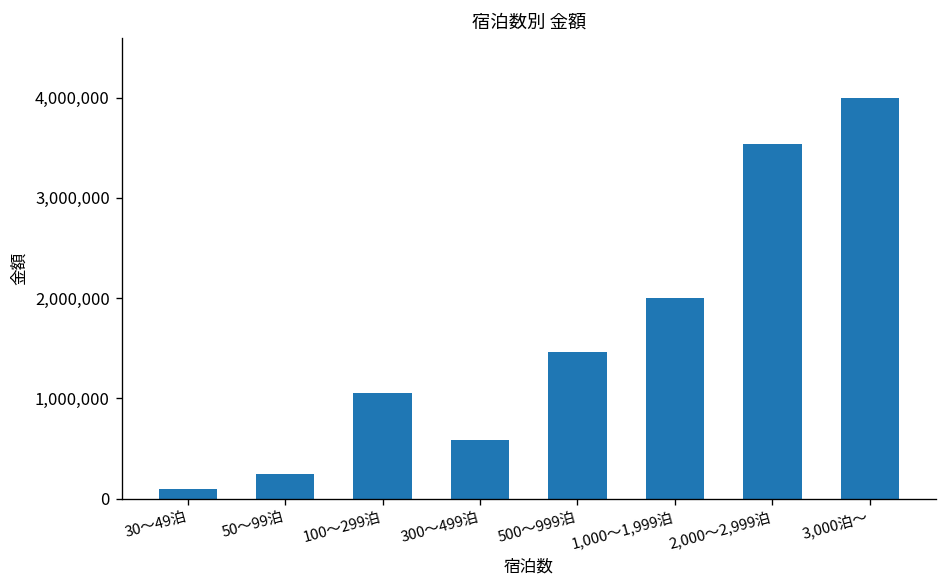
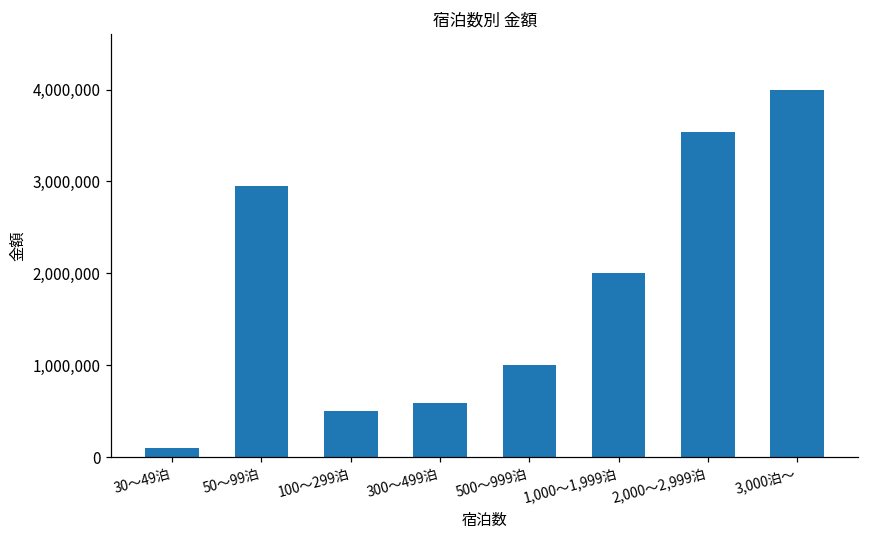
  {
    "30～49泊": "100,000",
-   "50～99泊": "300,000",
-   "100～299泊": "1,100,000",
+   "50～99泊": "3,000,000",
+   "100～299泊": "500,000",
    "300～499泊": "600,000",
-   "500～999泊": "1,500,000",
+   "500～999泊": "1,000,000",
    "1,000～1,999泊": "2,000,000",
    "2,000～2,999泊": "3,500,000",
    "3,000泊～": "4,000,000"
  }
